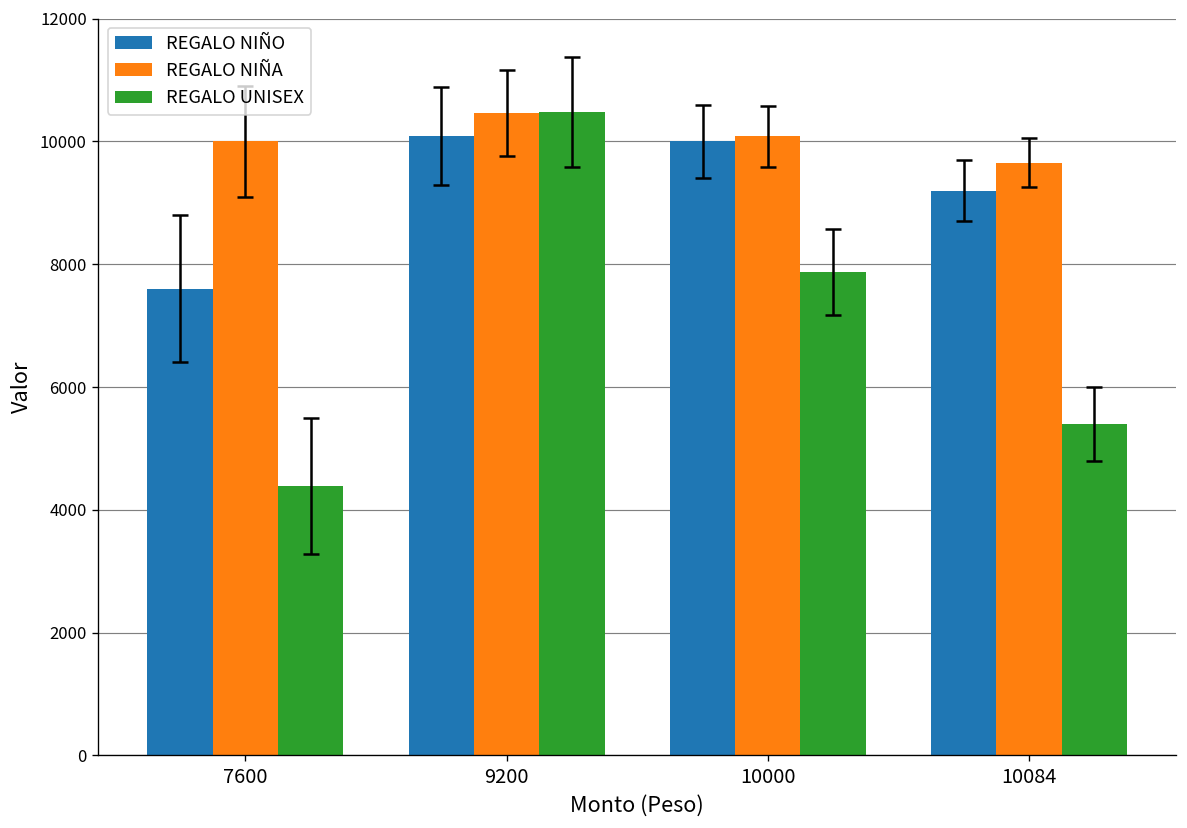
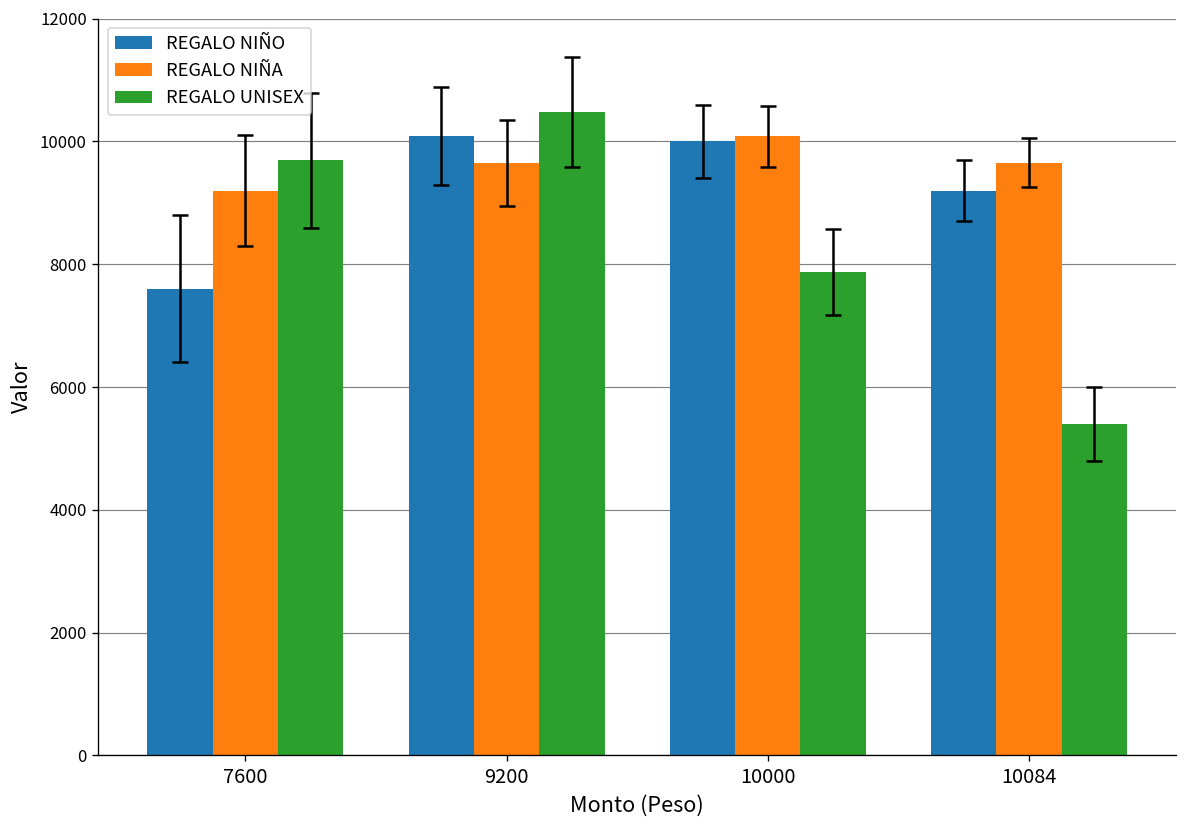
  {
    "REGALO NIÑA": {
-     "7600": 10000,
-     "9200": 10500,
+     "7600": 9200,
+     "9200": 9700,
      "10000": 10100,
      "10084": 9700
    },
    "REGALO UNISEX": {
-     "7600": 4400,
+     "7600": 9700,
      "9200": 10500,
      "10000": 7900,
      "10084": 5400
    }
  }
